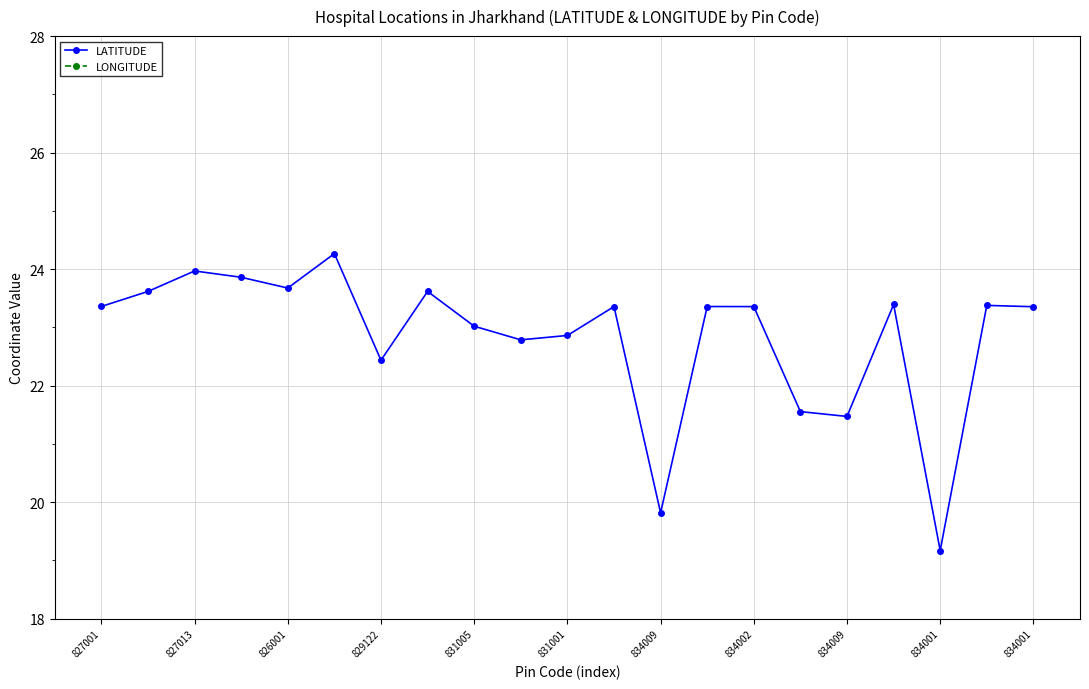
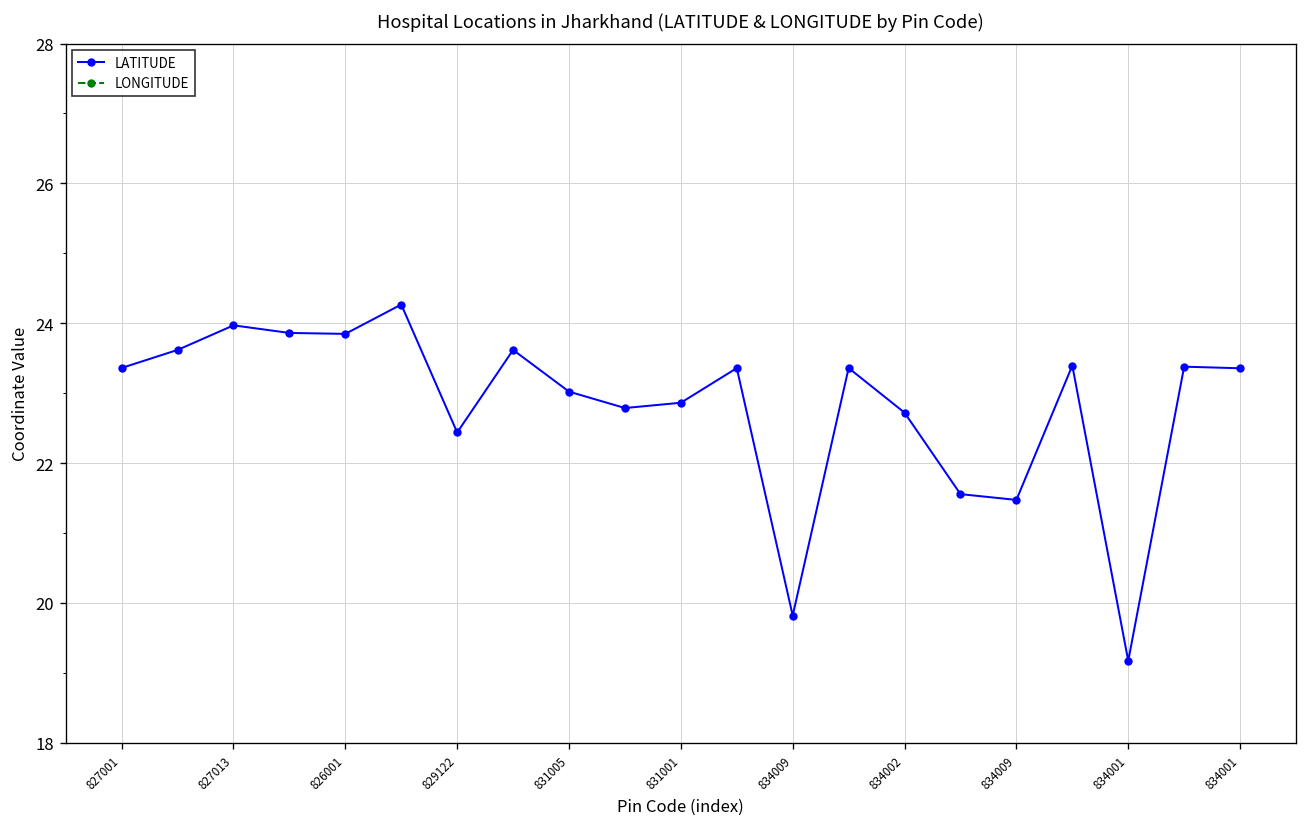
  {
    "LATITUDE": {
      "827001": 23.4,
      "827013": 24.0,
-     "826001": 23.7,
+     "826001": 23.8,
      "829122": 22.4,
      "831005": 23.0,
      "831001": 22.9,
-     "834002": 23.4
+     "834002": 22.7
    }
  }
